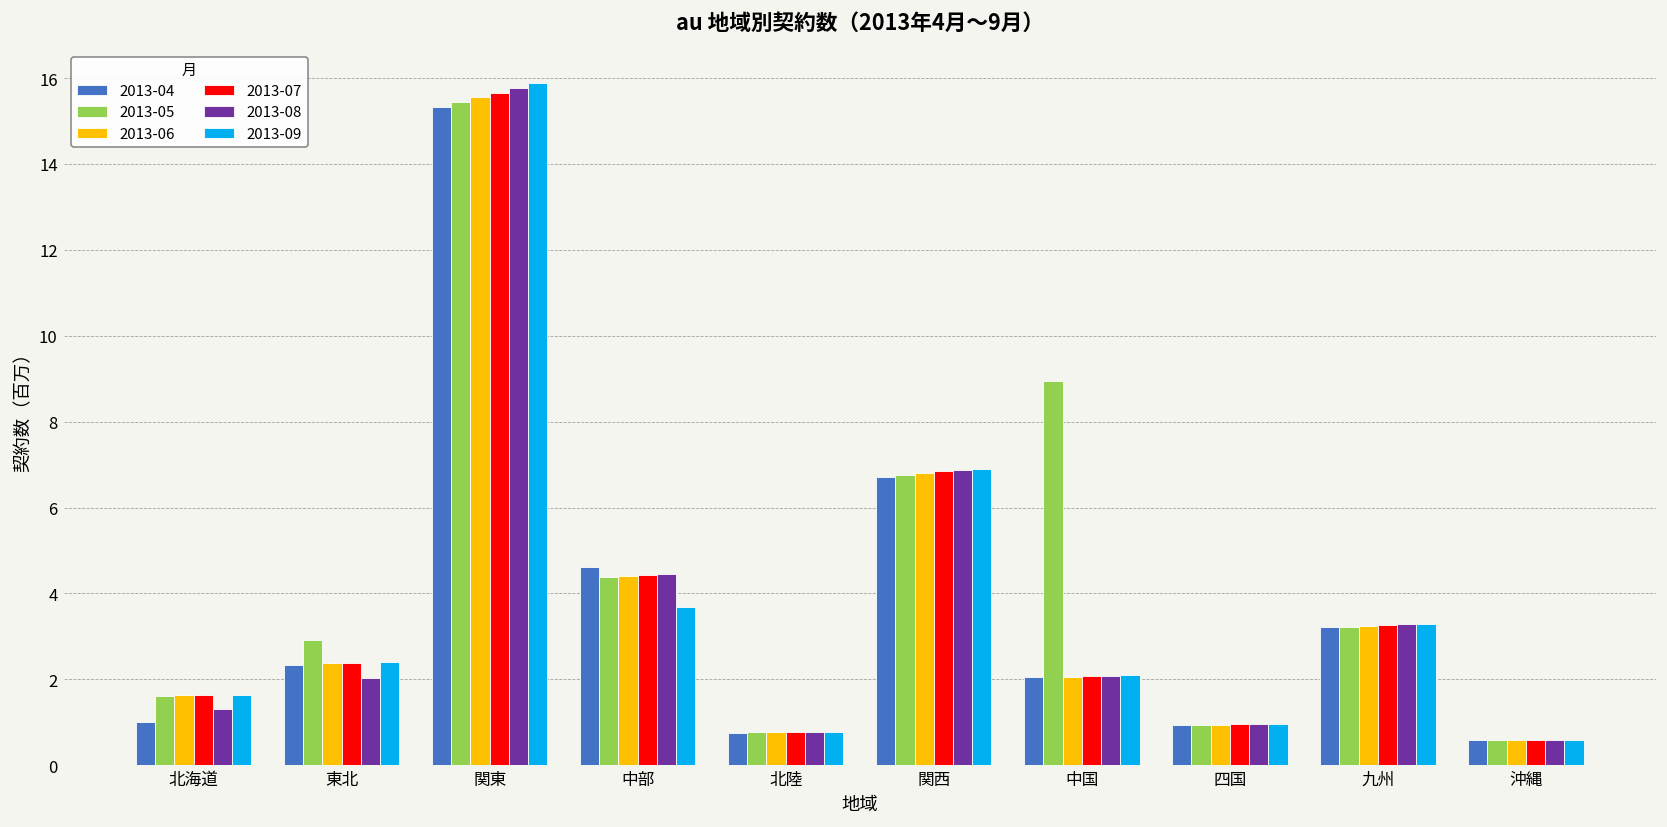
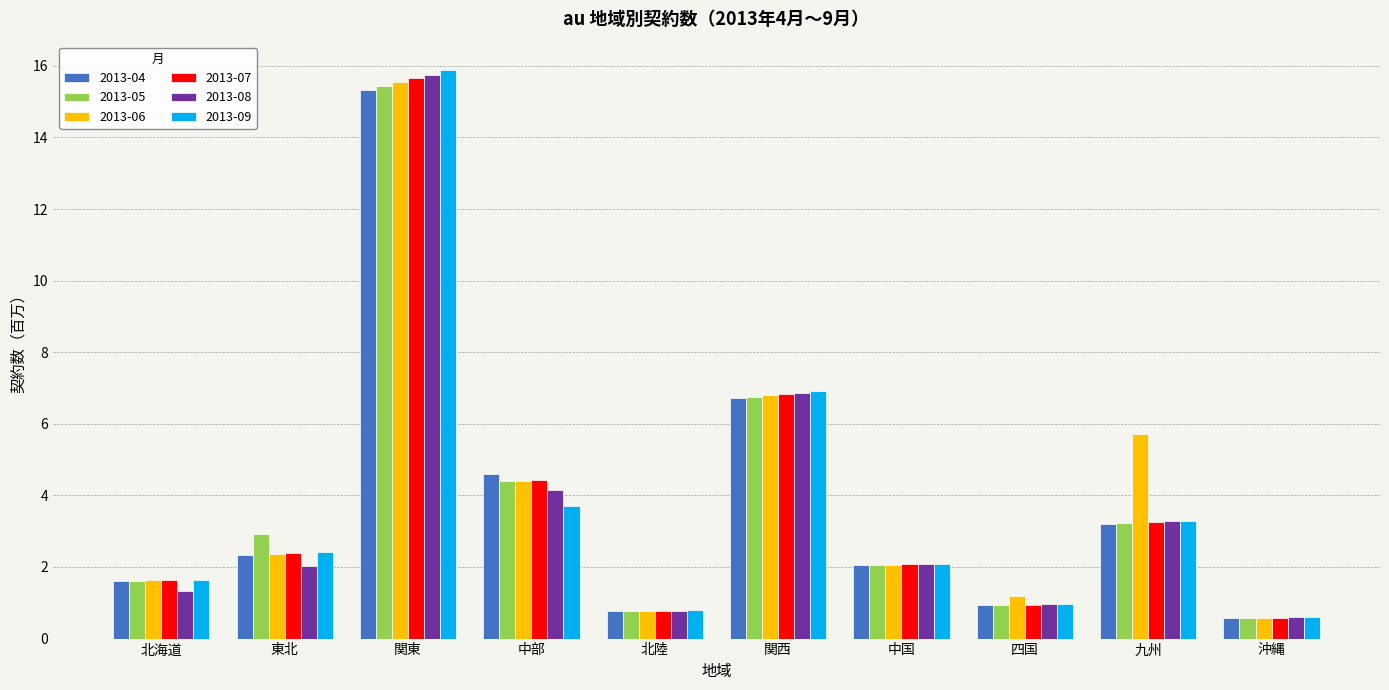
  {
    "2013-04": {
-     "北海道": 1.0,
+     "北海道": 1.6,
      "東北": 2.3,
      "関東": 15.3,
      "中部": 4.6,
      "北陸": 0.8,
      "関西": 6.7,
      "中国": 2.0,
      "四国": 0.9,
      "九州": 3.2,
      "沖縄": 0.6
    },
    "2013-05": {
      "北海道": 1.6,
      "東北": 2.9,
      "関東": 15.4,
      "中部": 4.4,
      "北陸": 0.8,
      "関西": 6.8,
-     "中国": 9.0,
+     "中国": 2.1,
      "四国": 0.9,
      "九州": 3.2,
      "沖縄": 0.6
    },
    "2013-06": {
      "北海道": 1.6,
      "東北": 2.4,
      "関東": 15.6,
      "中部": 4.4,
      "北陸": 0.8,
      "関西": 6.8,
      "中国": 2.1,
-     "四国": 0.9,
-     "九州": 3.2,
+     "四国": 1.2,
+     "九州": 5.7,
      "沖縄": 0.6
    },
    "2013-07": {
      "北海道": 1.6,
      "東北": 2.4,
      "関東": 15.7,
      "中部": 4.4,
      "北陸": 0.8,
      "関西": 6.8,
      "中国": 2.1,
      "四国": 1.0,
      "九州": 3.3,
      "沖縄": 0.6
    },
    "2013-08": {
      "北海道": 1.3,
      "東北": 2.0,
      "関東": 15.8,
-     "中部": 4.5,
+     "中部": 4.2,
      "北陸": 0.8,
      "関西": 6.9,
      "中国": 2.1,
      "四国": 1.0,
      "九州": 3.3,
      "沖縄": 0.6
    },
    "2013-09": {
      "北海道": 1.6,
      "東北": 2.4,
      "関東": 15.9,
      "中部": 3.7,
      "北陸": 0.8,
      "関西": 6.9,
      "中国": 2.1,
      "四国": 1.0,
      "九州": 3.3,
      "沖縄": 0.6
    }
  }
